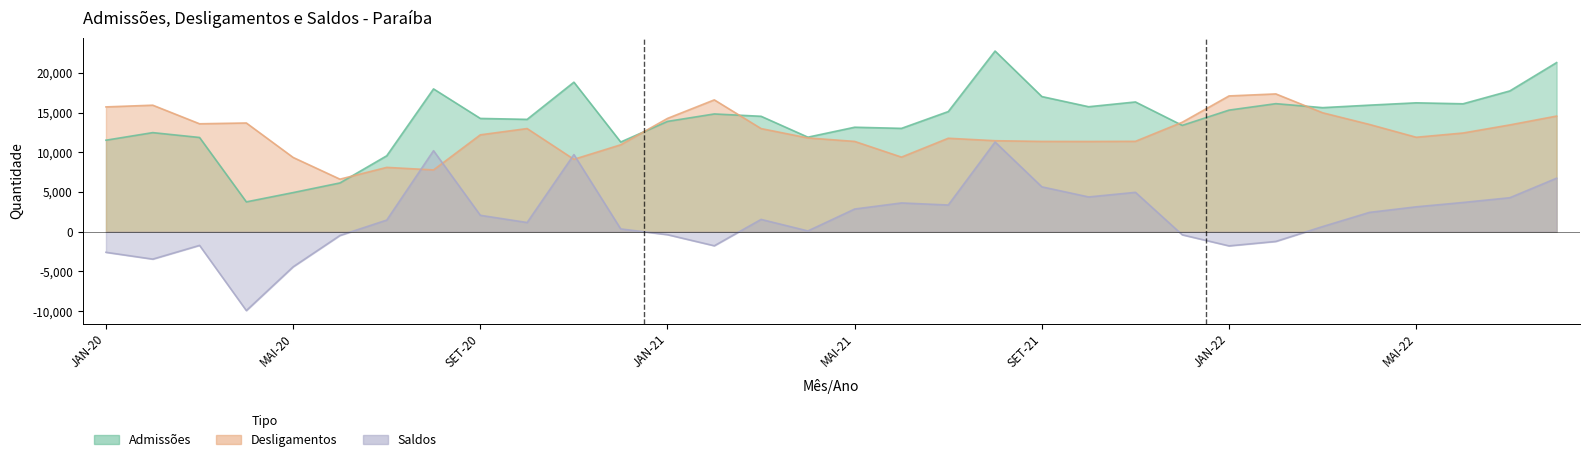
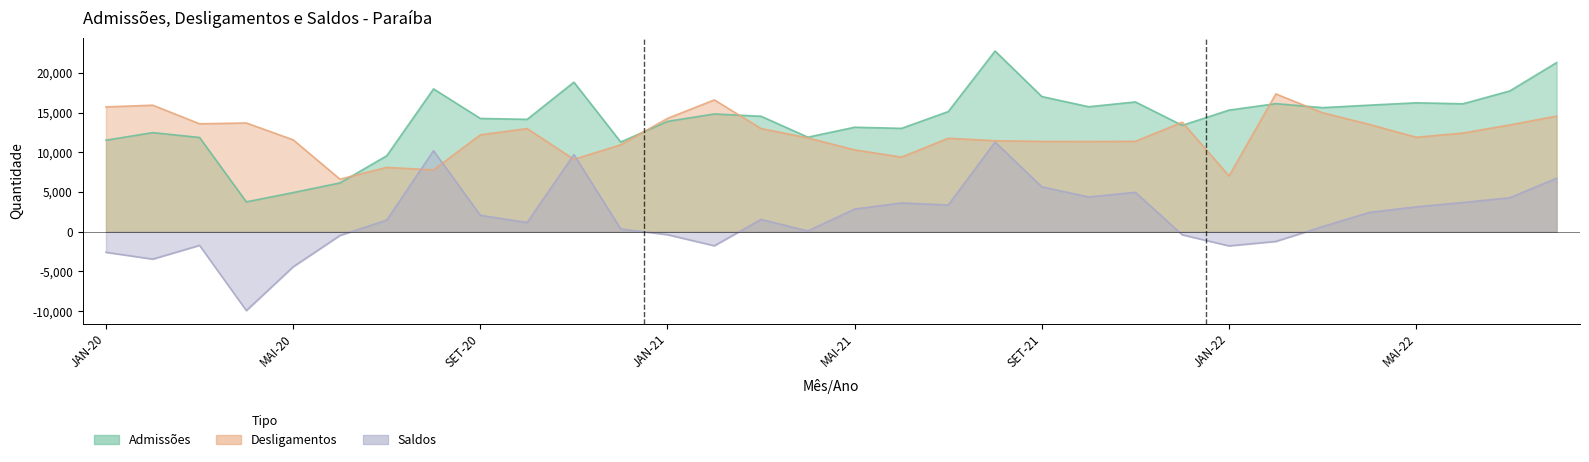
  {
    "Desligamentos": {
      "JAN-20": "16,000",
-     "MAI-20": "9,000",
+     "MAI-20": "12,000",
      "SET-20": "12,000",
      "JAN-21": "14,000",
-     "MAI-21": "11,000",
+     "MAI-21": "10,000",
      "SET-21": "11,000",
-     "JAN-22": "17,000",
+     "JAN-22": "7,000",
      "MAI-22": "12,000"
    }
  }
